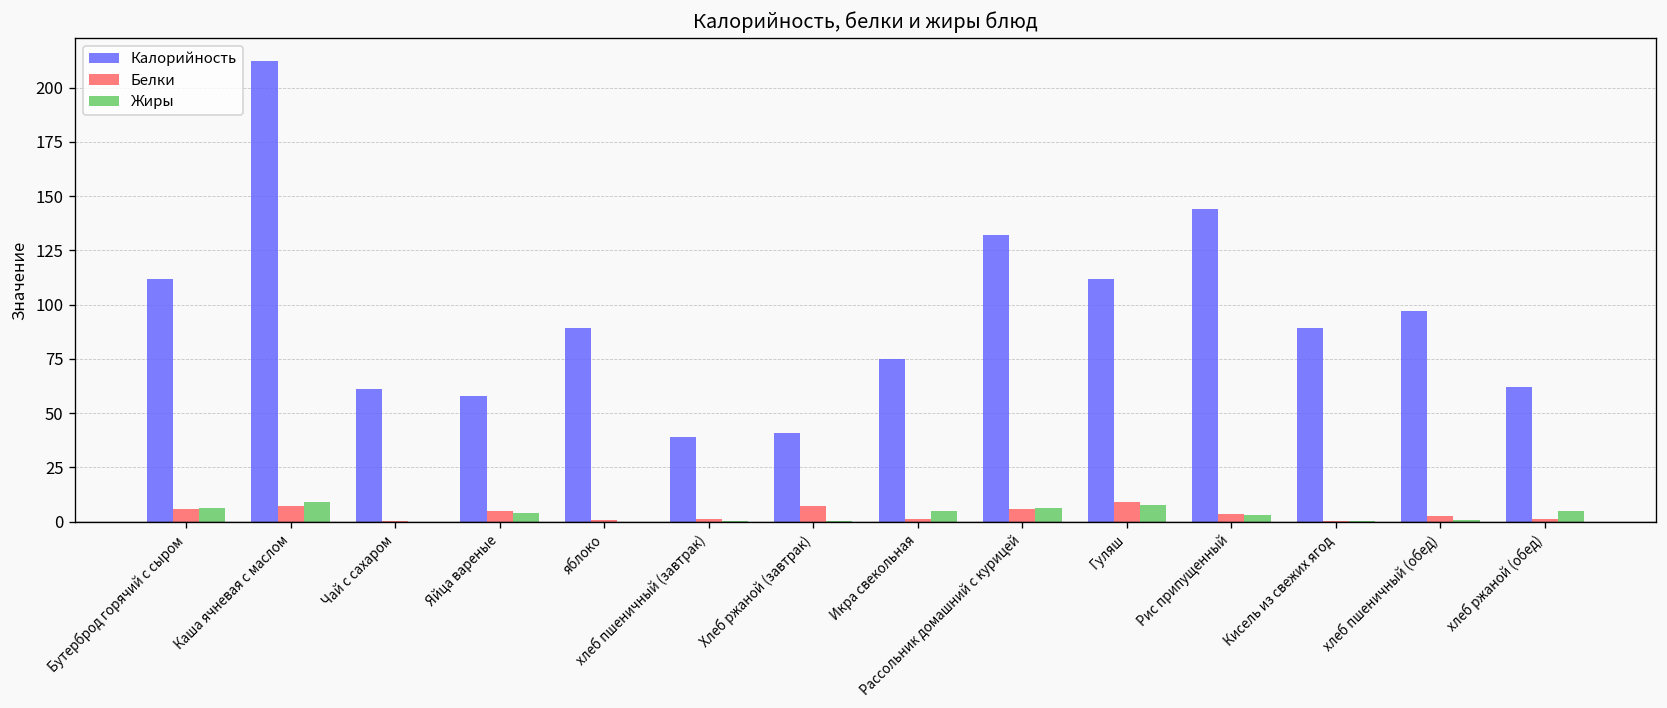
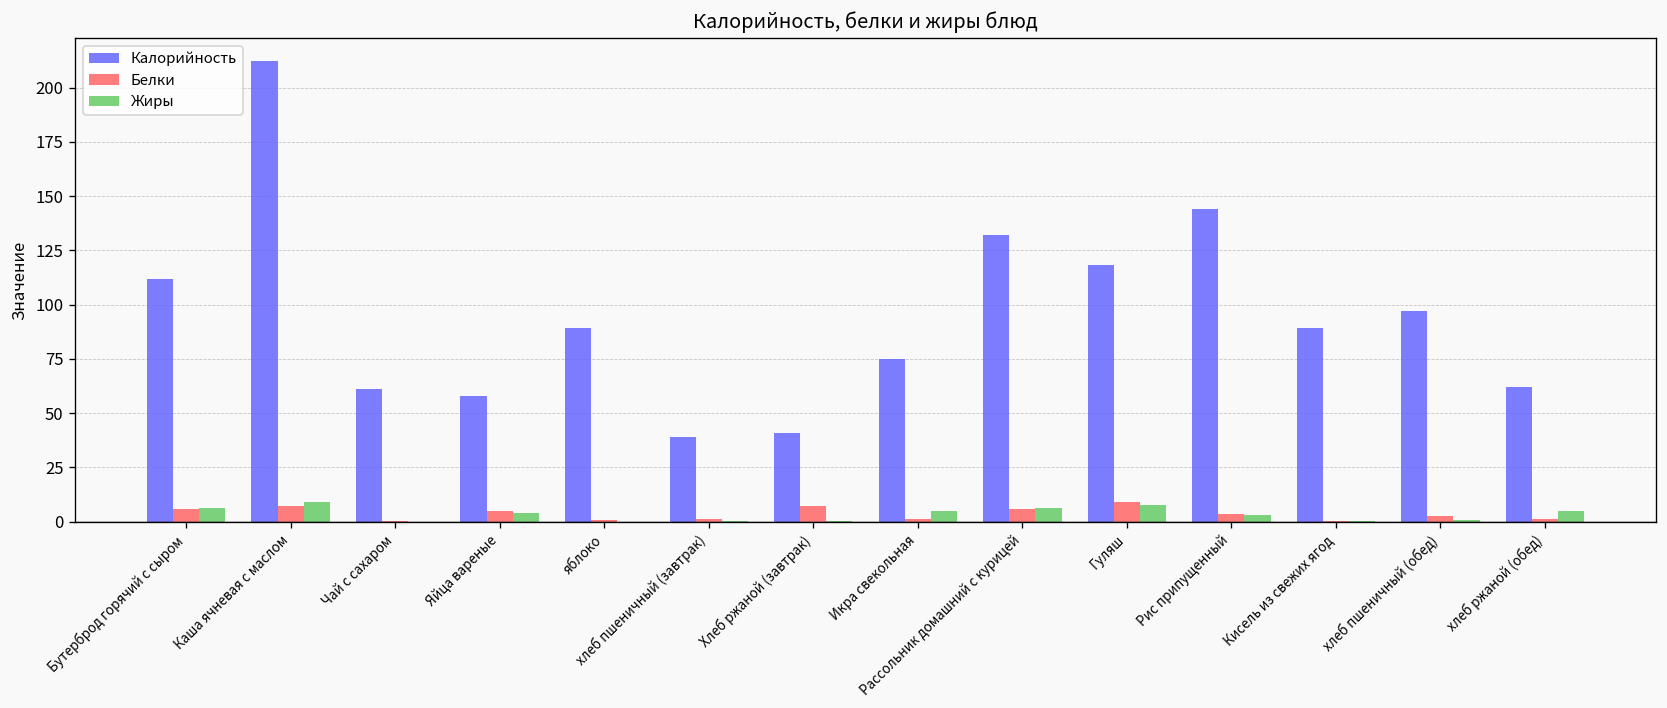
  {
    "Калорийность": {
      "Бутерброд горячий с сыром": 112,
      "Каша ячневая с маслом": 212,
      "Чай с сахаром": 61,
      "Яйца вареные": 58,
      "яблоко": 89,
      "хлеб пшеничный (завтрак)": 39,
      "Хлеб ржаной (завтрак)": 41,
      "Икра свекольная": 75,
      "Рассольник домашний с курицей": 132,
-     "Гуляш": 112,
+     "Гуляш": 118,
      "Рис припущенный": 144,
      "Кисель из свежих ягод": 89,
      "хлеб пшеничный (обед)": 97,
      "хлеб ржаной (обед)": 62
    },
    "Белки": {
      "Бутерброд горячий с сыром": 6,
      "Каша ячневая с маслом": 7,
      "Яйца вареные": 5,
      "Хлеб ржаной (завтрак)": 7,
      "Икра свекольная": 1,
      "Рассольник домашний с курицей": 6,
      "Гуляш": 9,
      "Рис припущенный": 4,
      "хлеб пшеничный (обед)": 3
    },
    "Жиры": {
      "Бутерброд горячий с сыром": 6,
      "Каша ячневая с маслом": 9,
      "Чай с сахаром": 0,
      "Яйца вареные": 4,
      "яблоко": 0,
      "Икра свекольная": 5,
      "Рассольник домашний с курицей": 6,
      "Гуляш": 8,
      "Рис припущенный": 3,
      "хлеб ржаной (обед)": 5
    }
  }
